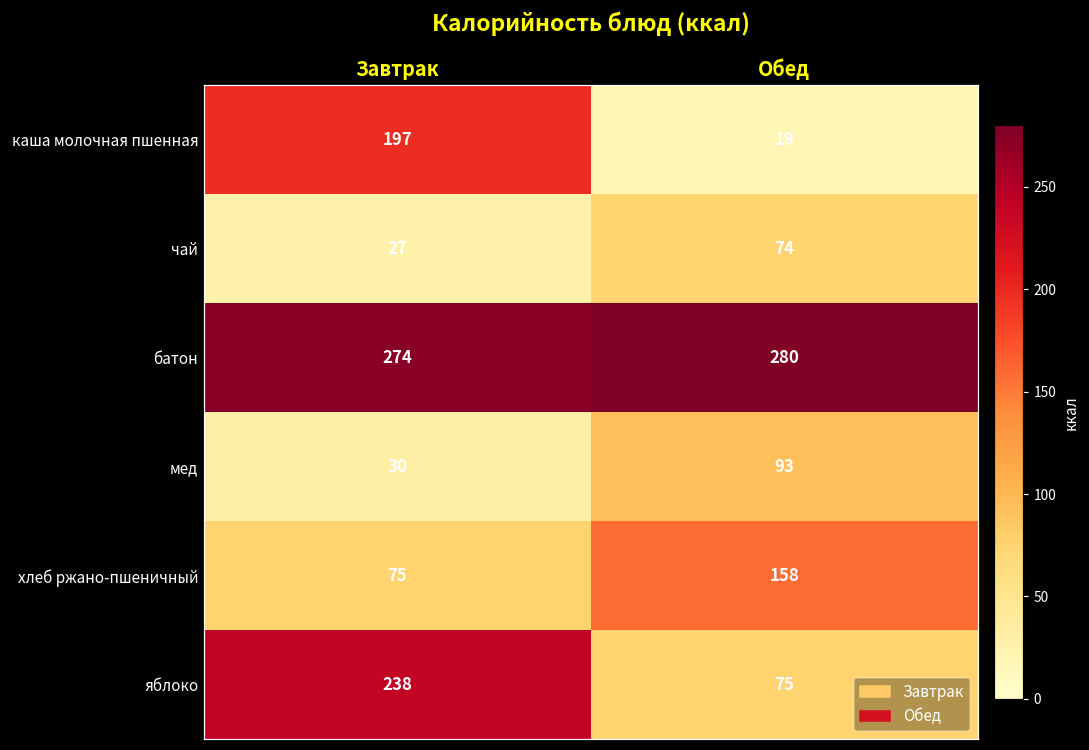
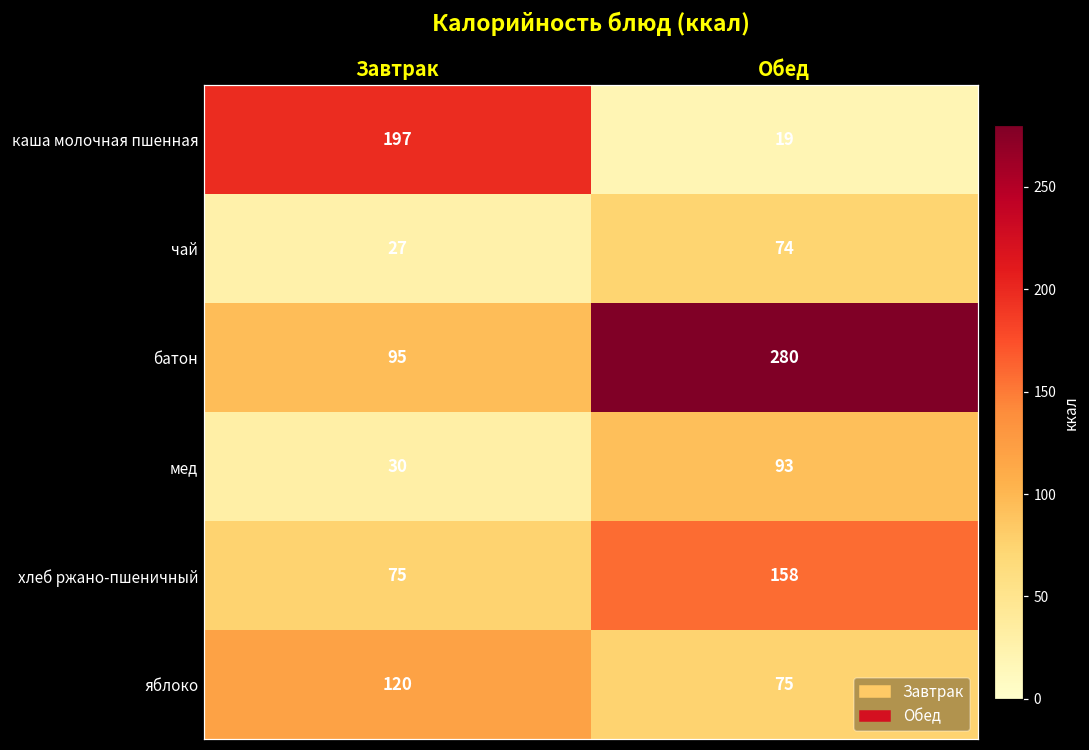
  {
    "каша молочная пшенная": {
      "Завтрак": 197,
      "Обед": 19
    },
    "чай": {
      "Завтрак": 27,
      "Обед": 74
    },
    "батон": {
-     "Завтрак": 274,
+     "Завтрак": 95,
      "Обед": 280
    },
    "мед": {
      "Завтрак": 30,
      "Обед": 93
    },
    "хлеб ржано-пшеничный": {
      "Завтрак": 75,
      "Обед": 158
    },
    "яблоко": {
-     "Завтрак": 238,
+     "Завтрак": 120,
      "Обед": 75
    }
  }
